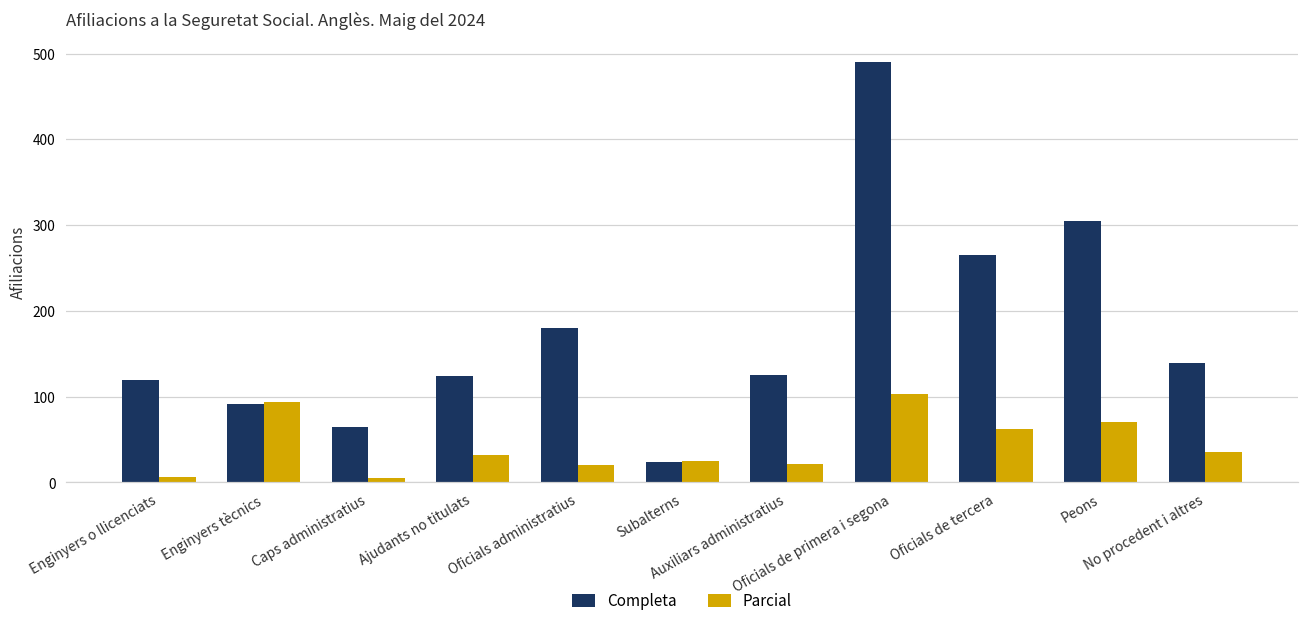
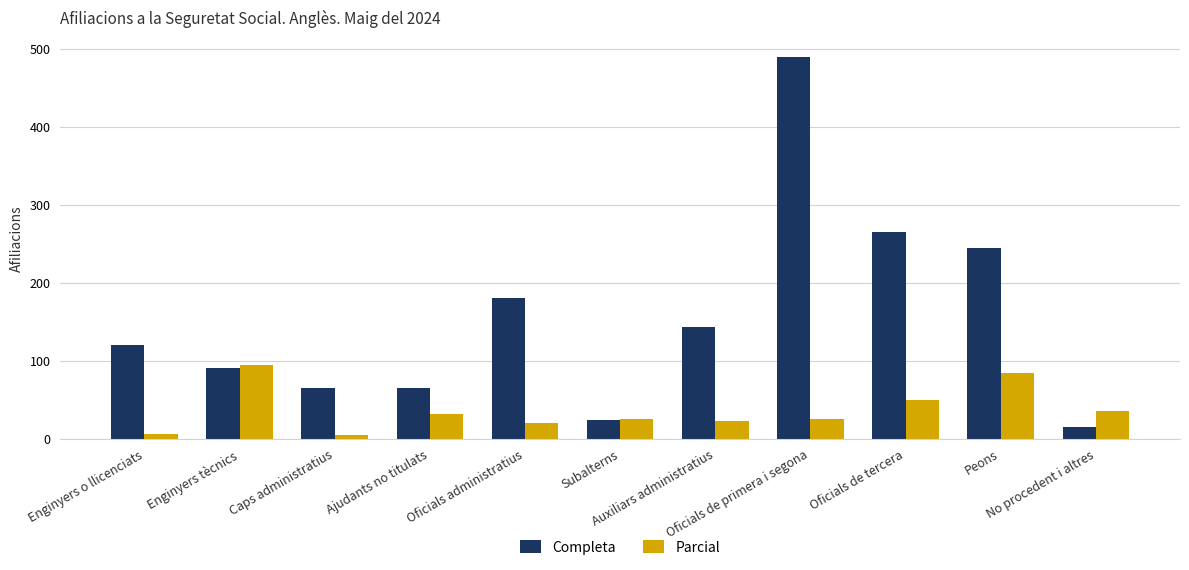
  {
    "Completa": {
      "Enginyers o llicenciats": 120,
      "Enginyers tècnics": 90,
      "Caps administratius": 70,
-     "Ajudants no titulats": 120,
+     "Ajudants no titulats": 70,
      "Oficials administratius": 180,
      "Subalterns": 20,
-     "Auxiliars administratius": 130,
+     "Auxiliars administratius": 140,
      "Oficials de primera i segona": 490,
      "Oficials de tercera": 270,
-     "Peons": 310,
-     "No procedent i altres": 140
+     "Peons": 250,
+     "No procedent i altres": 20
    },
    "Parcial": {
      "Enginyers o llicenciats": 10,
      "Enginyers tècnics": 90,
      "Caps administratius": 10,
      "Ajudants no titulats": 30,
      "Oficials administratius": 20,
      "Subalterns": 30,
      "Auxiliars administratius": 20,
-     "Oficials de primera i segona": 100,
-     "Oficials de tercera": 60,
-     "Peons": 70,
+     "Oficials de primera i segona": 30,
+     "Oficials de tercera": 50,
+     "Peons": 80,
      "No procedent i altres": 40
    }
  }
